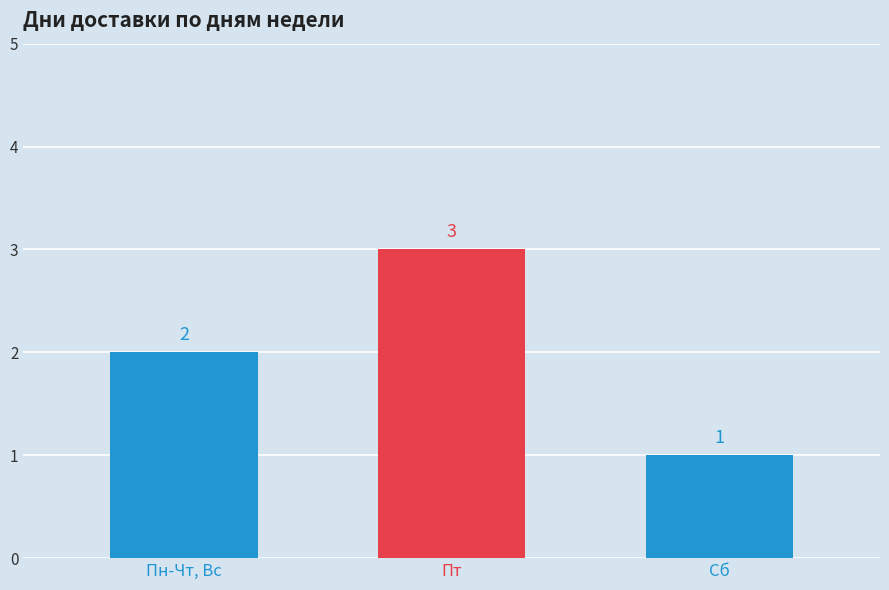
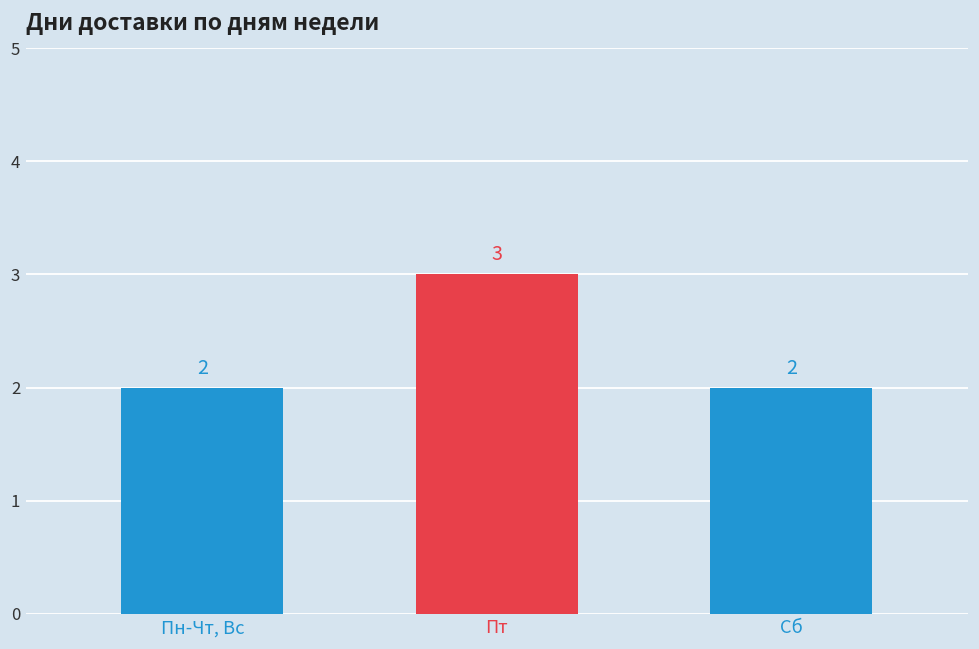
  {
    "Пн-Чт, Вс": 2,
    "Пт": 3,
-   "Сб": 1
+   "Сб": 2
  }
